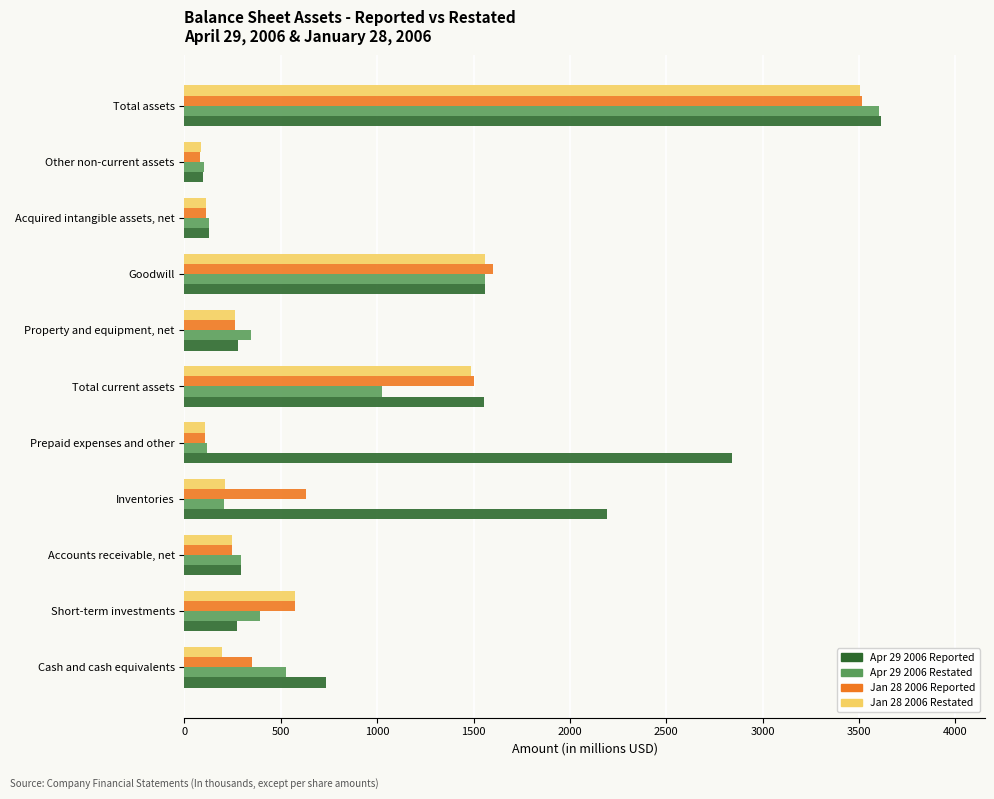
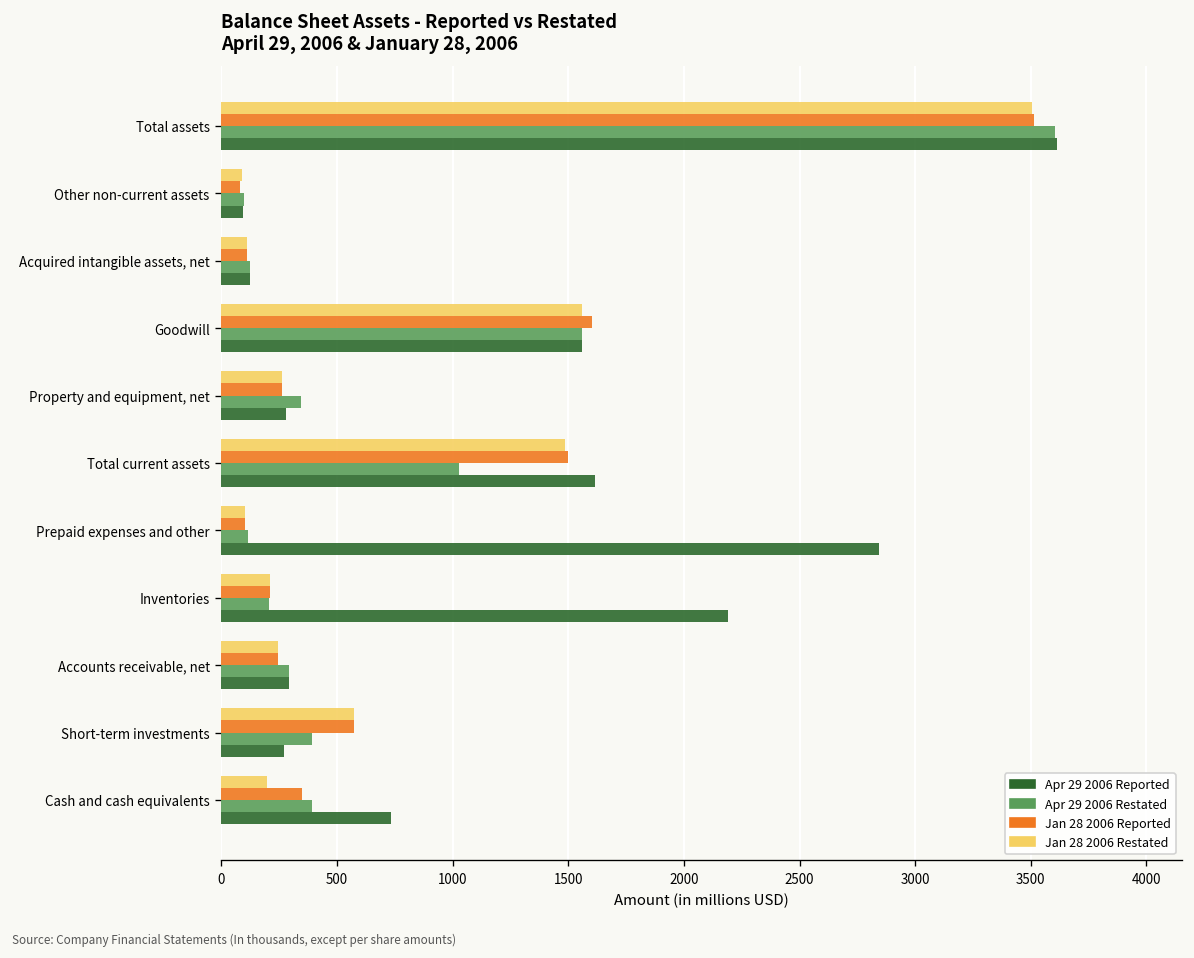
  {
    "Apr 29 2006 Reported": {
      "Total assets": 3610,
      "Other non-current assets": 90,
      "Acquired intangible assets, net": 130,
      "Goodwill": 1560,
      "Property and equipment, net": 280,
-     "Total current assets": 1550,
+     "Total current assets": 1620,
      "Prepaid expenses and other": 2840,
      "Inventories": 2190,
      "Accounts receivable, net": 290,
      "Short-term investments": 270,
      "Cash and cash equivalents": 730
    },
    "Apr 29 2006 Restated": {
      "Total assets": 3600,
      "Other non-current assets": 100,
      "Acquired intangible assets, net": 130,
      "Goodwill": 1560,
      "Property and equipment, net": 340,
      "Total current assets": 1030,
      "Prepaid expenses and other": 120,
      "Inventories": 210,
      "Accounts receivable, net": 290,
      "Short-term investments": 390,
-     "Cash and cash equivalents": 530
+     "Cash and cash equivalents": 390
    },
    "Jan 28 2006 Reported": {
      "Total assets": 3510,
      "Other non-current assets": 80,
      "Acquired intangible assets, net": 110,
      "Goodwill": 1600,
      "Property and equipment, net": 260,
      "Total current assets": 1500,
      "Prepaid expenses and other": 100,
-     "Inventories": 630,
+     "Inventories": 210,
      "Accounts receivable, net": 250,
      "Short-term investments": 570,
      "Cash and cash equivalents": 350
    },
    "Jan 28 2006 Restated": {
      "Total assets": 3500,
      "Other non-current assets": 90,
      "Acquired intangible assets, net": 110,
      "Goodwill": 1560,
      "Property and equipment, net": 260,
      "Total current assets": 1490,
      "Prepaid expenses and other": 100,
      "Inventories": 210,
      "Accounts receivable, net": 250,
      "Short-term investments": 570,
      "Cash and cash equivalents": 200
    }
  }
